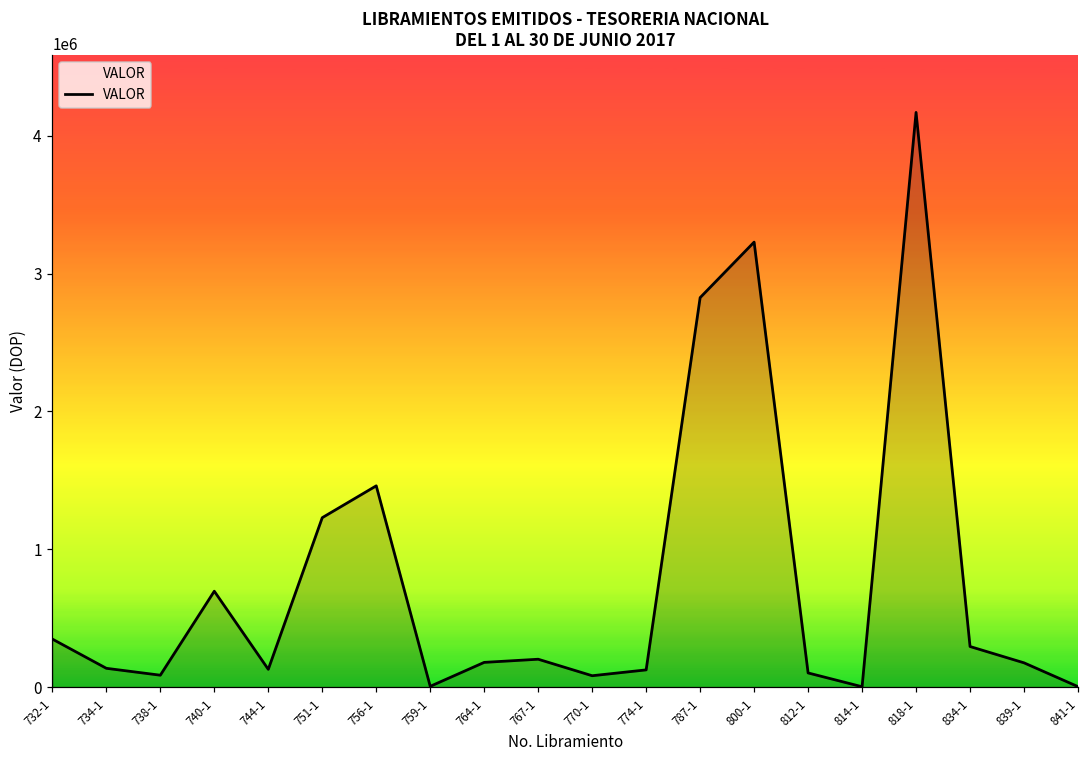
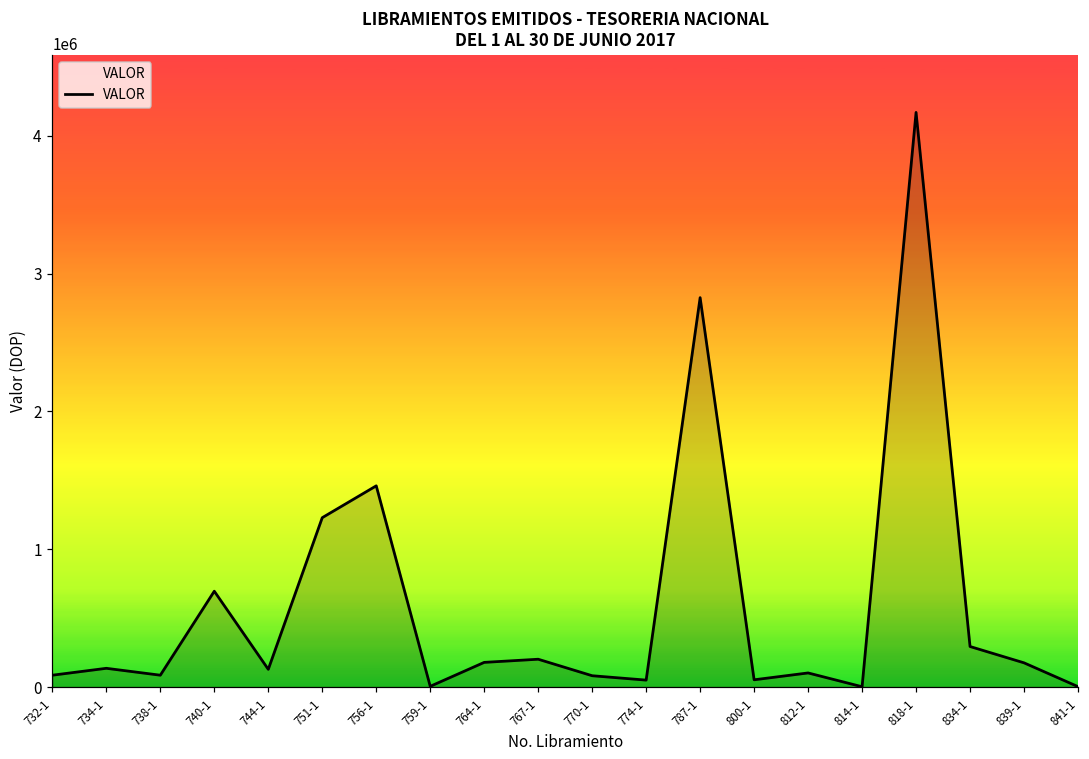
  {
-   "732-1": 350000,
+   "732-1": 90000,
    "734-1": 140000,
    "738-1": 90000,
    "740-1": 700000,
    "744-1": 130000,
    "751-1": 1230000,
    "756-1": 1460000,
    "759-1": 10000,
    "764-1": 180000,
    "767-1": 200000,
    "770-1": 80000,
-   "774-1": 130000,
+   "774-1": 50000,
    "787-1": 2830000,
-   "800-1": 3230000,
+   "800-1": 50000,
    "812-1": 100000,
    "814-1": 0,
    "818-1": 4170000,
    "834-1": 290000,
    "839-1": 180000,
    "841-1": 0
  }
